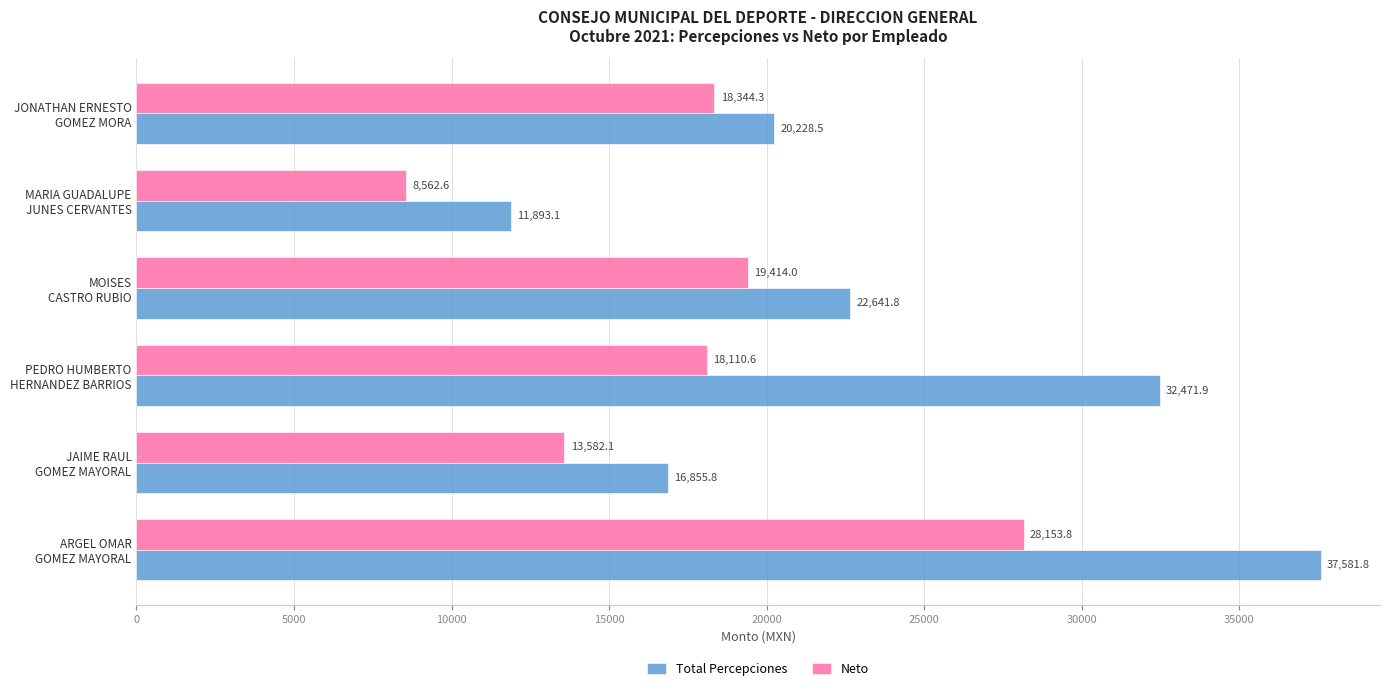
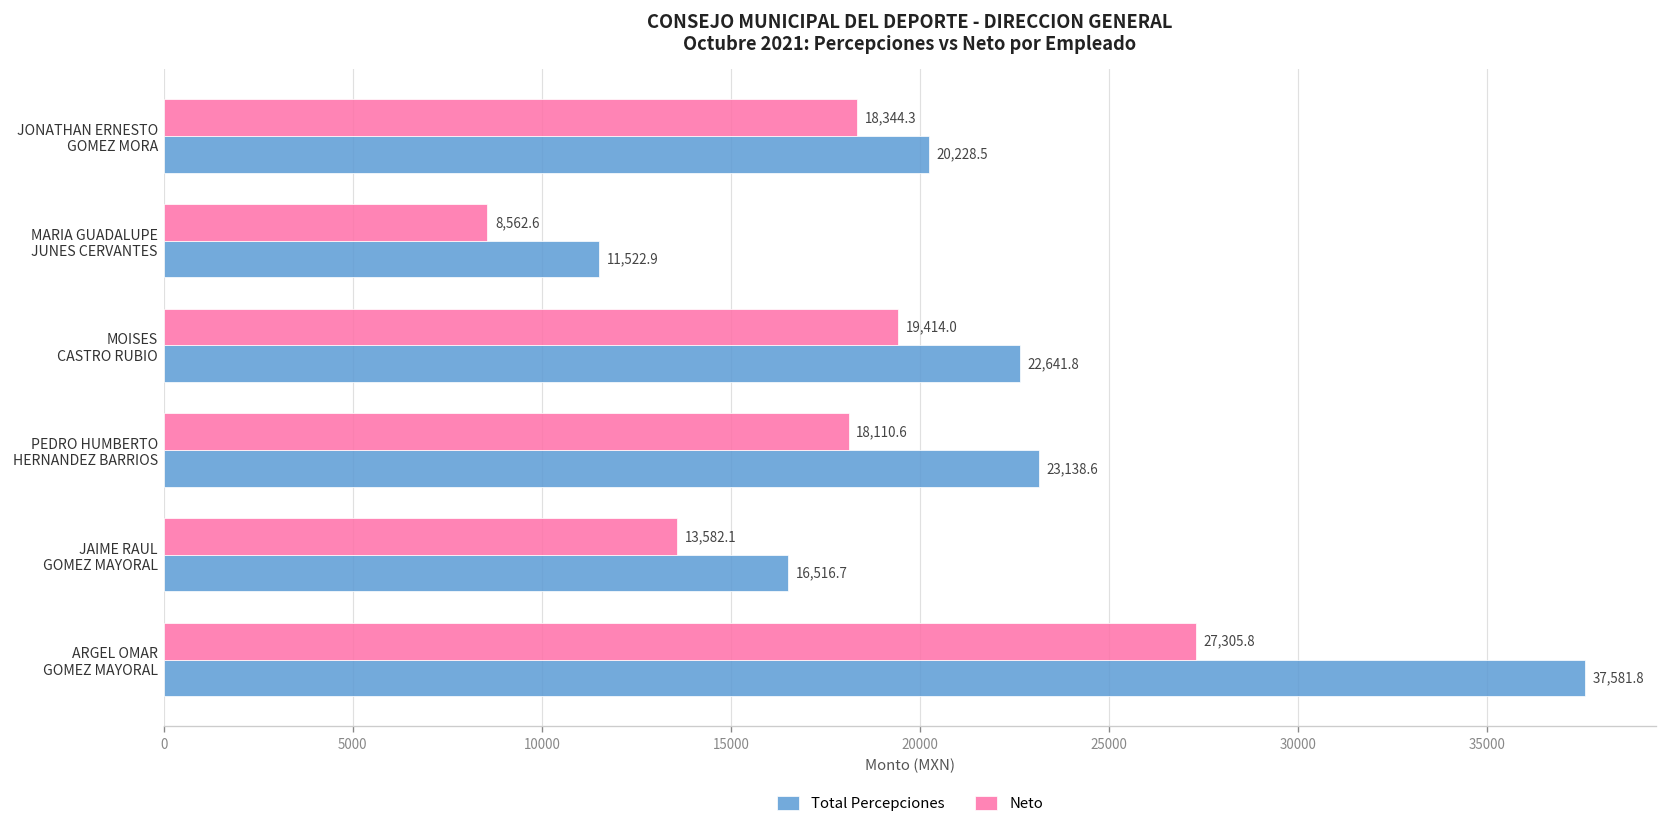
  {
    "Total Percepciones": {
      "JONATHAN ERNESTO GOMEZ MORA": "20,228.5",
-     "MARIA GUADALUPE JUNES CERVANTES": "11,893.1",
+     "MARIA GUADALUPE JUNES CERVANTES": "11,522.9",
      "MOISES CASTRO RUBIO": "22,641.8",
-     "PEDRO HUMBERTO HERNANDEZ BARRIOS": "32,471.9",
-     "JAIME RAUL GOMEZ MAYORAL": "16,855.8",
+     "PEDRO HUMBERTO HERNANDEZ BARRIOS": "23,138.6",
+     "JAIME RAUL GOMEZ MAYORAL": "16,516.7",
      "ARGEL OMAR GOMEZ MAYORAL": "37,581.8"
    },
    "Neto": {
      "JONATHAN ERNESTO GOMEZ MORA": "18,344.3",
      "MARIA GUADALUPE JUNES CERVANTES": "8,562.6",
      "MOISES CASTRO RUBIO": "19,414.0",
      "PEDRO HUMBERTO HERNANDEZ BARRIOS": "18,110.6",
      "JAIME RAUL GOMEZ MAYORAL": "13,582.1",
-     "ARGEL OMAR GOMEZ MAYORAL": "28,153.8"
+     "ARGEL OMAR GOMEZ MAYORAL": "27,305.8"
    }
  }
